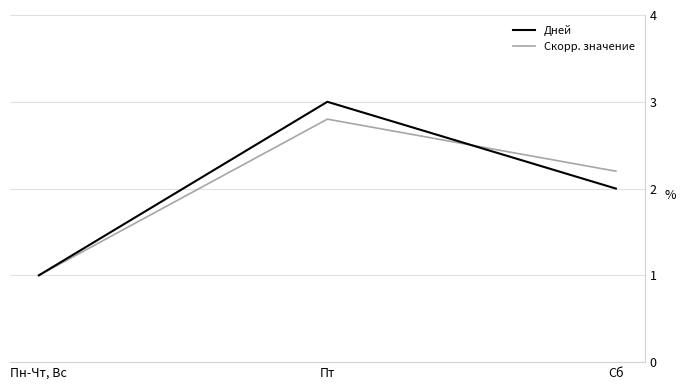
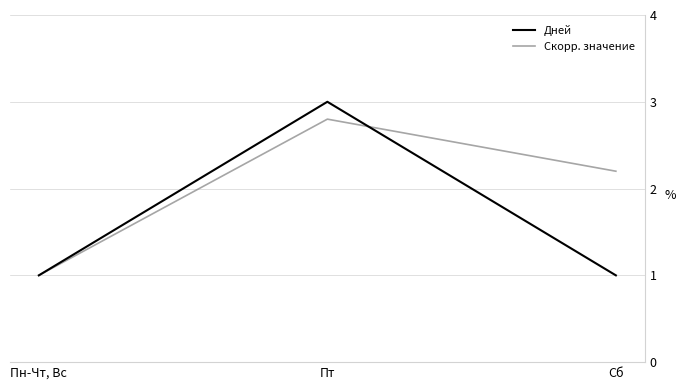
  {
    "Дней": {
      "Пт": 3,
-     "Сб": 2
+     "Сб": 1
    },
    "Скорр. значение": {
      "Пт": 2.8,
      "Сб": 2.2
    }
  }
